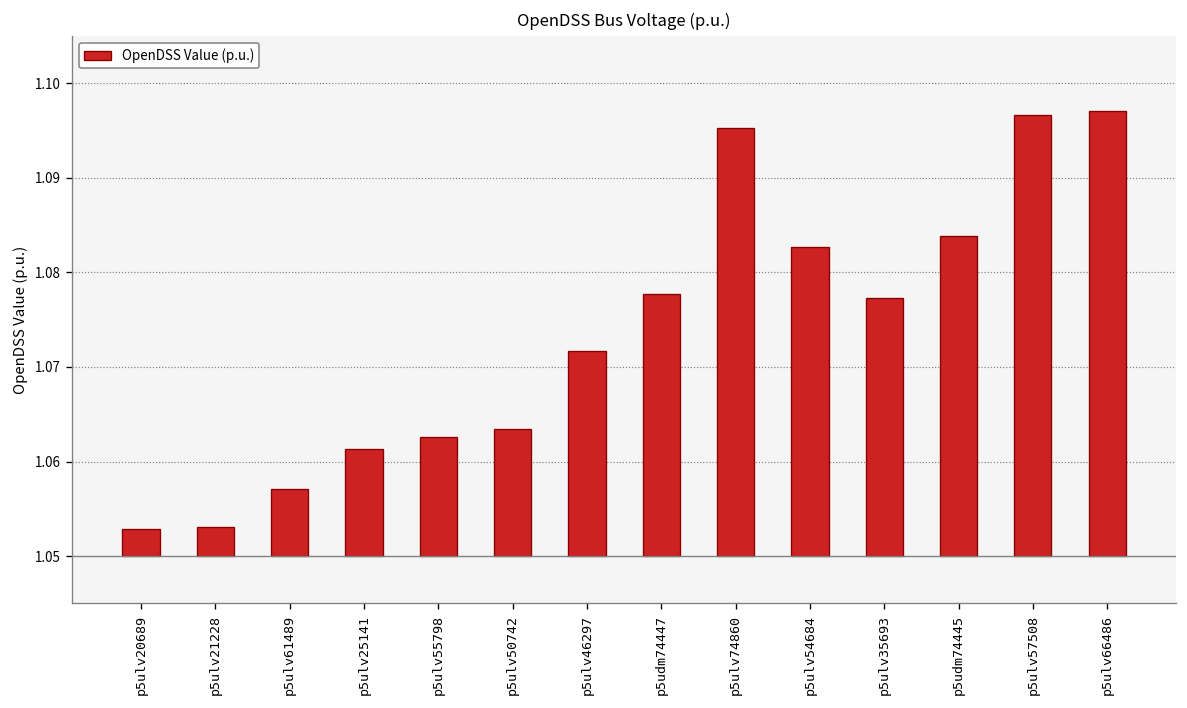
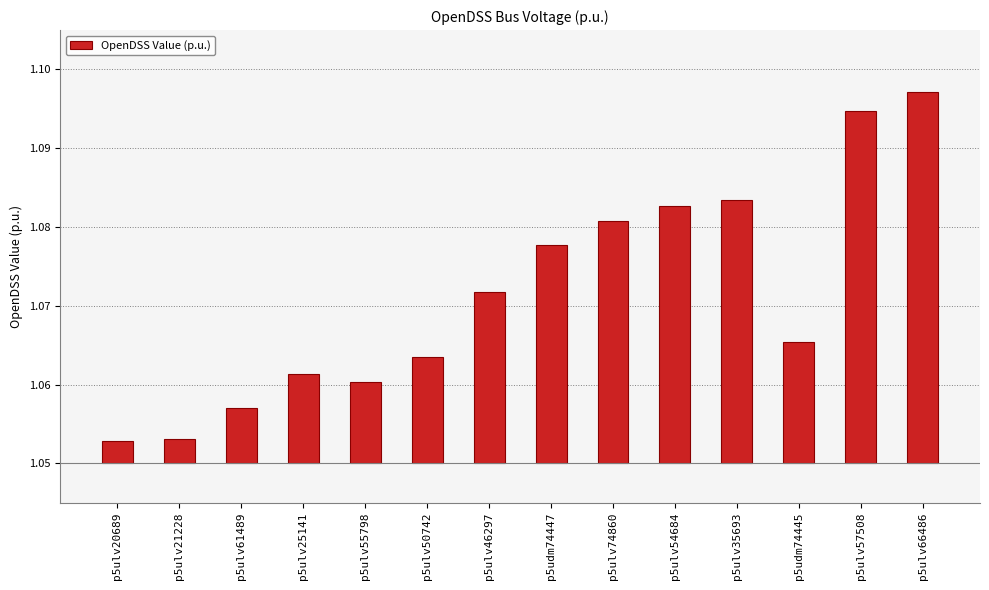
  {
    "p5ulv20689": 1.053,
    "p5ulv21228": 1.053,
    "p5ulv61489": 1.057,
    "p5ulv25141": 1.061,
-   "p5ulv55798": 1.063,
+   "p5ulv55798": 1.060,
    "p5ulv50742": 1.063,
    "p5ulv46297": 1.072,
    "p5udm74447": 1.078,
-   "p5ulv74860": 1.095,
+   "p5ulv74860": 1.081,
    "p5ulv54684": 1.083,
-   "p5ulv35693": 1.077,
-   "p5udm74445": 1.084,
-   "p5ulv57508": 1.097,
+   "p5ulv35693": 1.083,
+   "p5udm74445": 1.065,
+   "p5ulv57508": 1.095,
    "p5ulv66486": 1.097
  }
